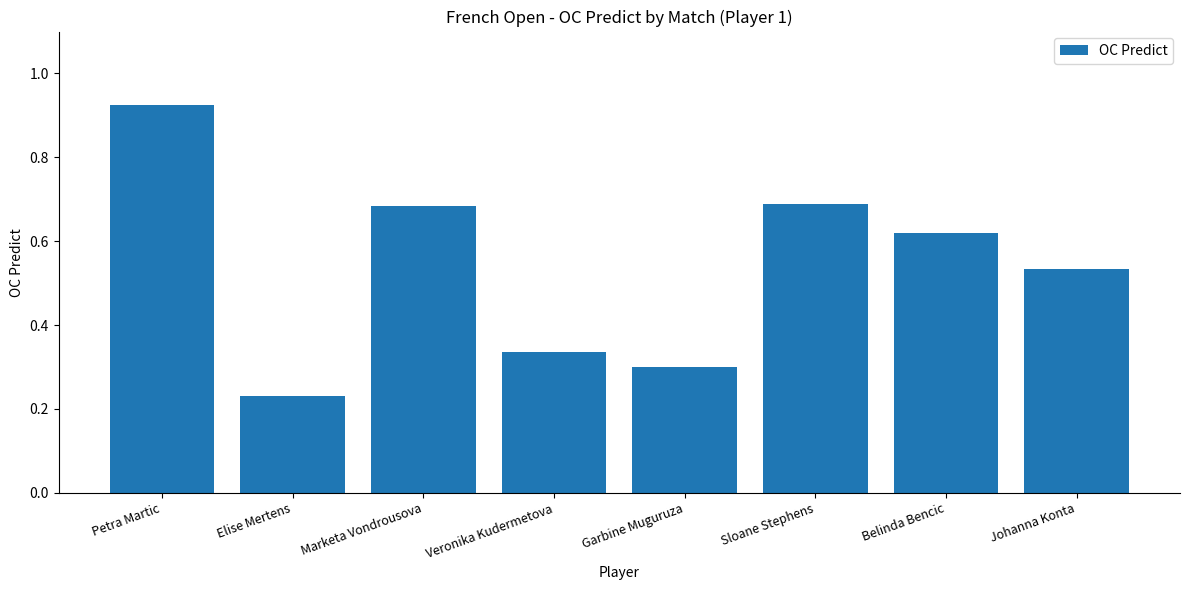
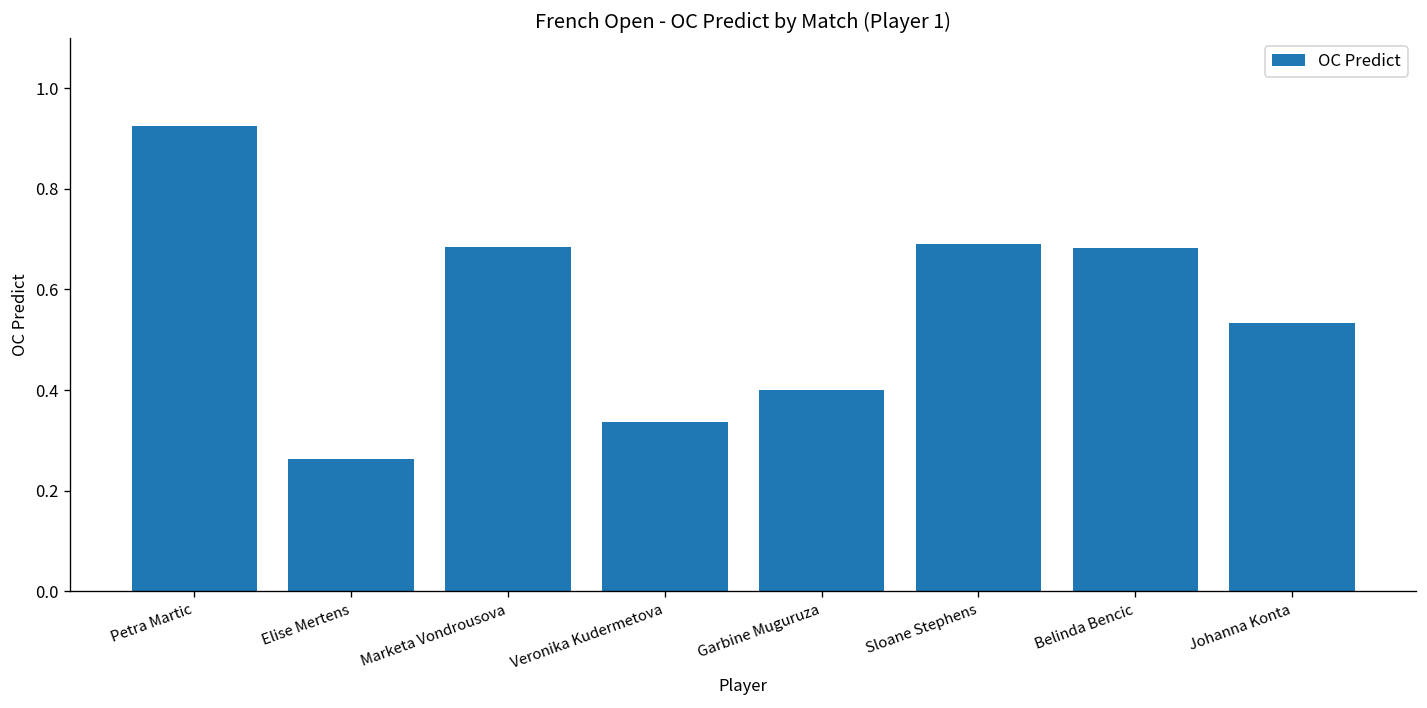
  {
    "Petra Martic": 0.92,
-   "Elise Mertens": 0.23,
+   "Elise Mertens": 0.26,
    "Marketa Vondrousova": 0.69,
    "Veronika Kudermetova": 0.34,
-   "Garbine Muguruza": 0.30,
+   "Garbine Muguruza": 0.40,
    "Sloane Stephens": 0.69,
-   "Belinda Bencic": 0.62,
+   "Belinda Bencic": 0.68,
    "Johanna Konta": 0.53
  }
